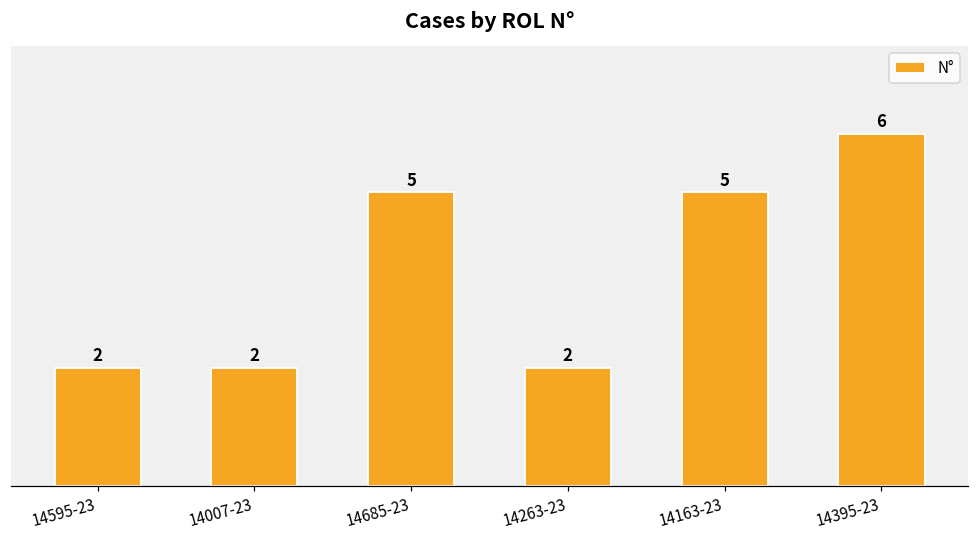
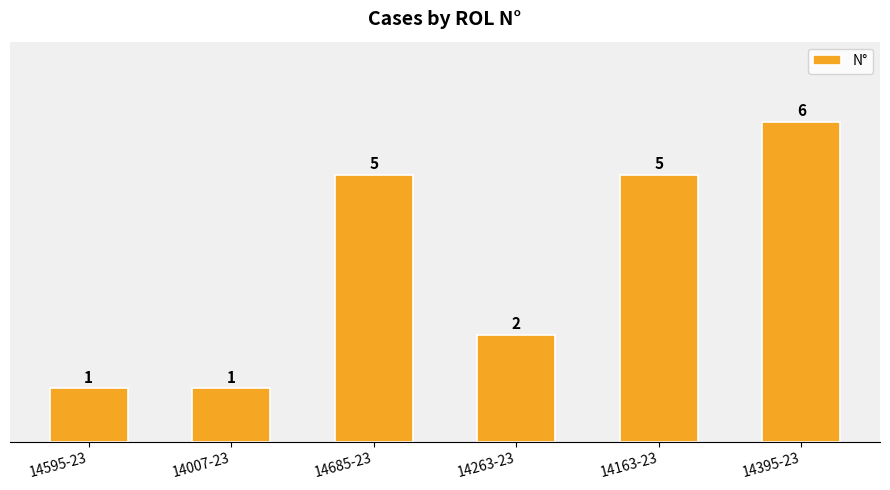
  {
-   "14595-23": 2,
-   "14007-23": 2,
+   "14595-23": 1,
+   "14007-23": 1,
    "14685-23": 5,
    "14263-23": 2,
    "14163-23": 5,
    "14395-23": 6
  }
